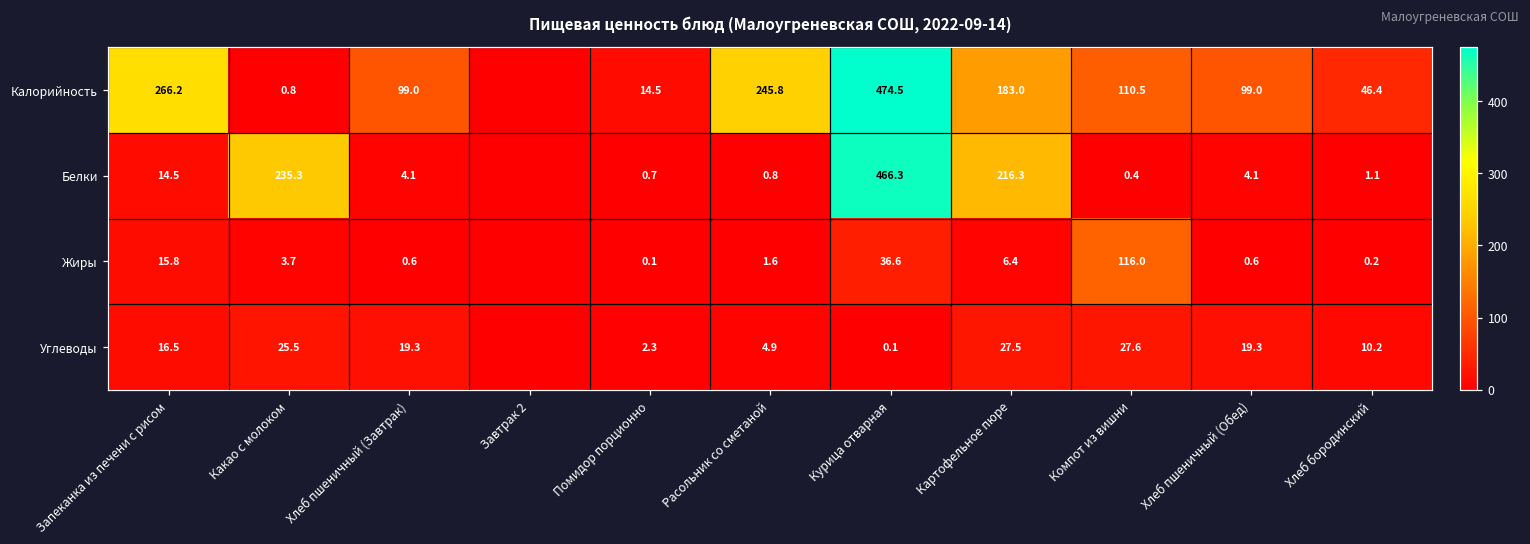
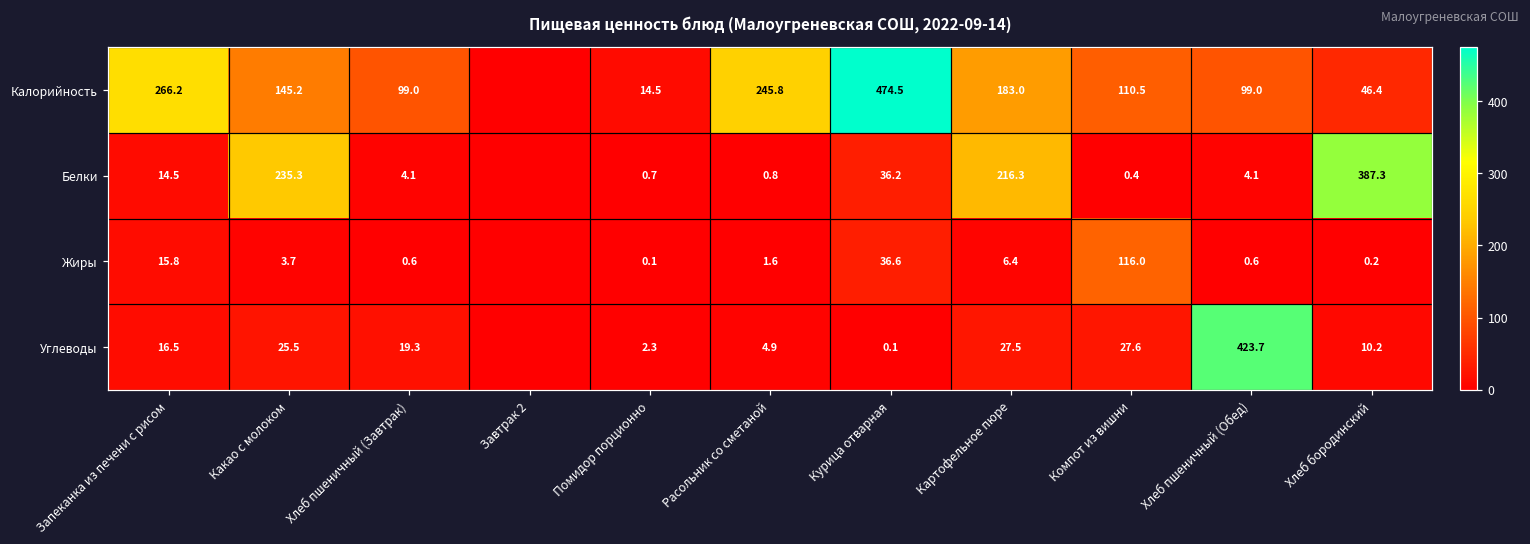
  {
    "Калорийность": {
      "Запеканка из печени с рисом": 266.2,
-     "Какао с молоком": 0.8,
+     "Какао с молоком": 145.2,
      "Хлеб пшеничный (Завтрак)": 99.0,
      "Помидор порционно": 14.5,
      "Расольник со сметаной": 245.8,
      "Курица отварная": 474.5,
      "Картофельное пюре": 183.0,
      "Компот из вишни": 110.5,
      "Хлеб пшеничный (Обед)": 99.0,
      "Хлеб бородинский": 46.4
    },
    "Белки": {
      "Запеканка из печени с рисом": 14.5,
      "Какао с молоком": 235.3,
      "Хлеб пшеничный (Завтрак)": 4.1,
      "Помидор порционно": 0.7,
      "Расольник со сметаной": 0.8,
-     "Курица отварная": 466.3,
+     "Курица отварная": 36.2,
      "Картофельное пюре": 216.3,
      "Компот из вишни": 0.4,
      "Хлеб пшеничный (Обед)": 4.1,
-     "Хлеб бородинский": 1.1
+     "Хлеб бородинский": 387.3
    },
    "Жиры": {
      "Запеканка из печени с рисом": 15.8,
      "Какао с молоком": 3.7,
      "Хлеб пшеничный (Завтрак)": 0.6,
      "Помидор порционно": 0.1,
      "Расольник со сметаной": 1.6,
      "Курица отварная": 36.6,
      "Картофельное пюре": 6.4,
      "Компот из вишни": 116.0,
      "Хлеб пшеничный (Обед)": 0.6,
      "Хлеб бородинский": 0.2
    },
    "Углеводы": {
      "Запеканка из печени с рисом": 16.5,
      "Какао с молоком": 25.5,
      "Хлеб пшеничный (Завтрак)": 19.3,
      "Помидор порционно": 2.3,
      "Расольник со сметаной": 4.9,
      "Курица отварная": 0.1,
      "Картофельное пюре": 27.5,
      "Компот из вишни": 27.6,
-     "Хлеб пшеничный (Обед)": 19.3,
+     "Хлеб пшеничный (Обед)": 423.7,
      "Хлеб бородинский": 10.2
    }
  }
